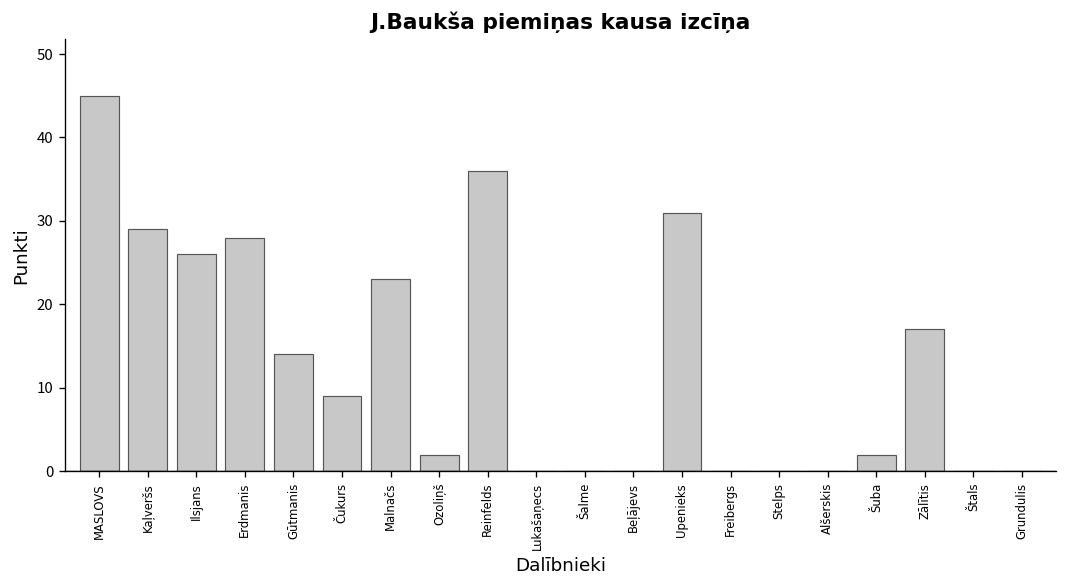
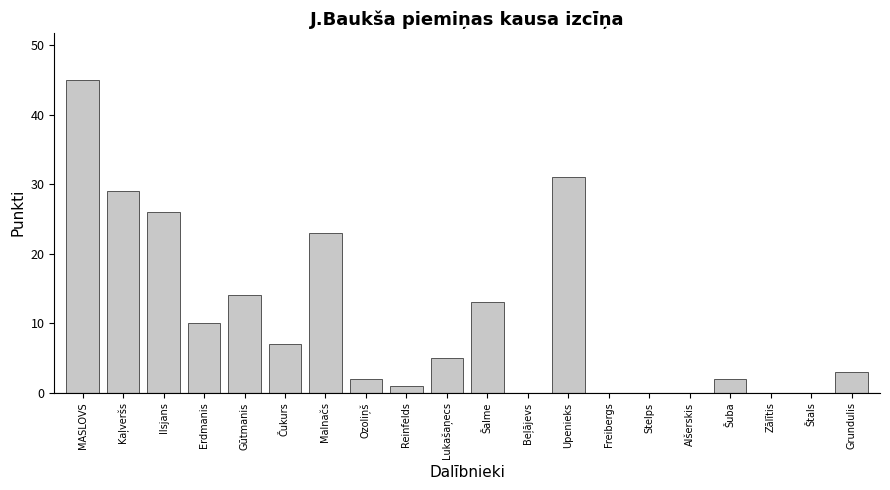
  {
    "MASLOVS": 45,
    "Kaļveršs": 29,
    "Ilsjans": 26,
-   "Erdmanis": 28,
+   "Erdmanis": 10,
    "Gūtmanis": 14,
-   "Čukurs": 9,
+   "Čukurs": 7,
    "Malnačs": 23,
    "Ozoliņš": 2,
-   "Reinfelds": 36,
-   "Lukašaņecs": 0,
-   "Šalme": 0,
+   "Reinfelds": 1,
+   "Lukašaņecs": 5,
+   "Šalme": 13,
    "Beļājevs": 0,
    "Upenieks": 31,
    "Freibergs": 0,
    "Stelps": 0,
    "Alšerskis": 0,
    "Šuba": 2,
-   "Zālītis": 17,
+   "Zālītis": 0,
    "Štals": 0,
-   "Grundulis": 0
+   "Grundulis": 3
  }
